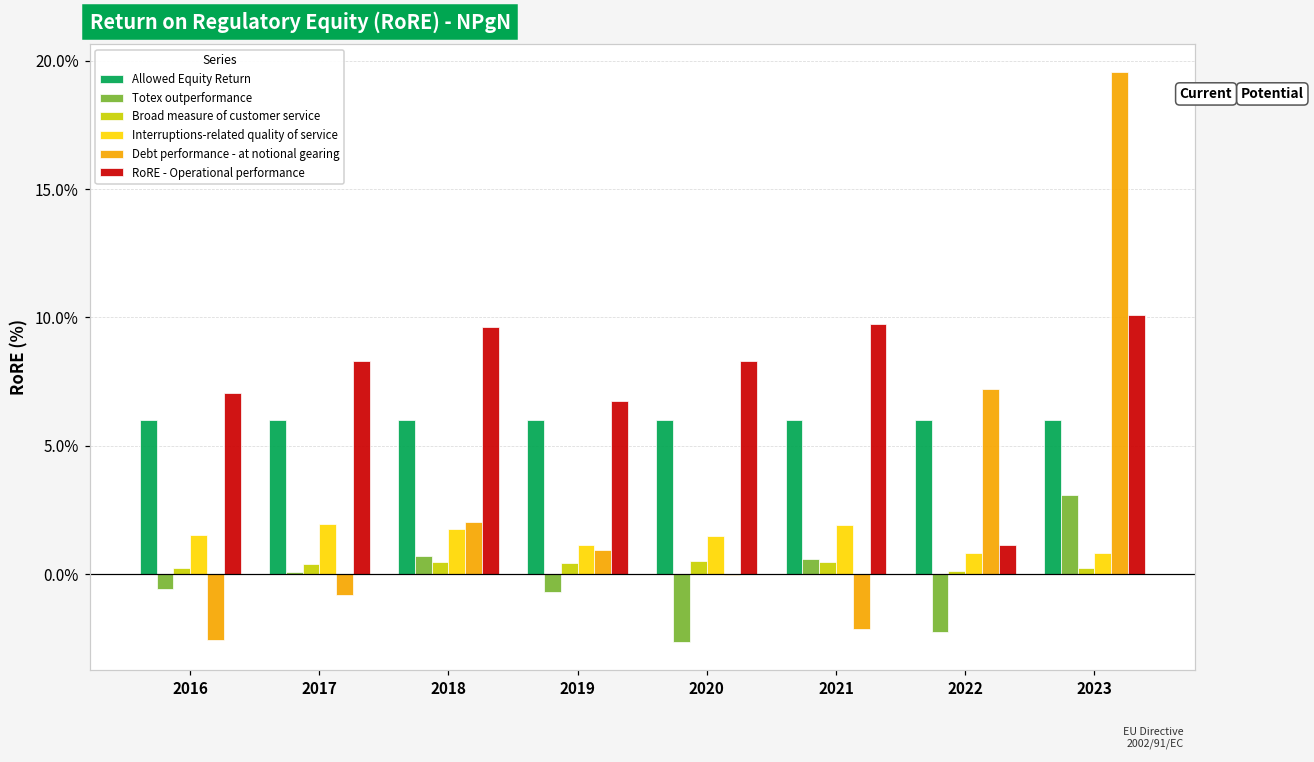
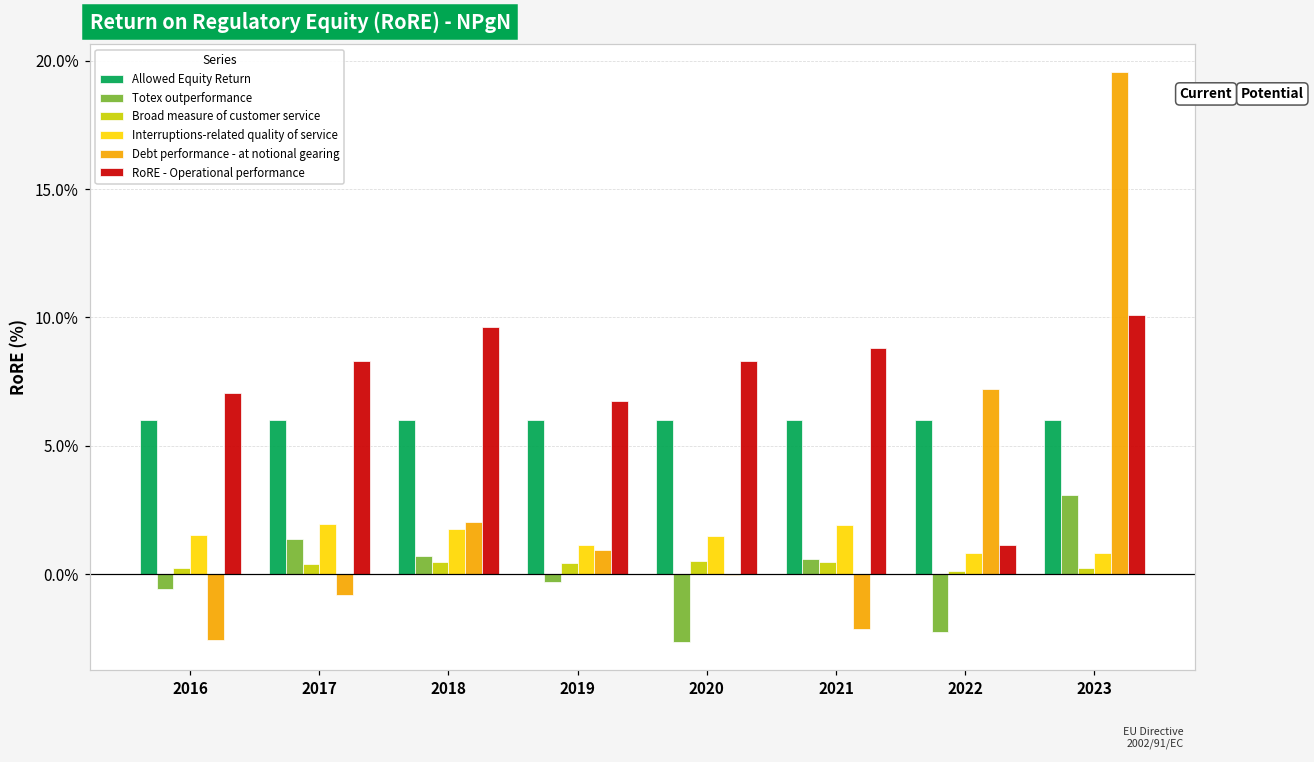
  {
    "Allowed Equity Return": {
      "2016": "6.0%",
      "2017": "6.0%",
      "2018": "6.0%",
      "2019": "6.0%",
      "2020": "6.0%",
      "2021": "6.0%",
      "2022": "6.0%",
      "2023": "6.0%"
    },
    "Totex outperformance": {
      "2016": "-0.6%",
-     "2017": "0.1%",
+     "2017": "1.4%",
      "2018": "0.7%",
-     "2019": "-0.7%",
+     "2019": "-0.3%",
      "2020": "-2.6%",
      "2021": "0.6%",
      "2022": "-2.2%",
      "2023": "3.1%"
    },
    "RoRE - Operational performance": {
      "2016": "7.1%",
      "2017": "8.3%",
      "2018": "9.6%",
      "2019": "6.7%",
      "2020": "8.3%",
-     "2021": "9.7%",
+     "2021": "8.8%",
      "2022": "1.1%",
      "2023": "10.1%"
    }
  }
